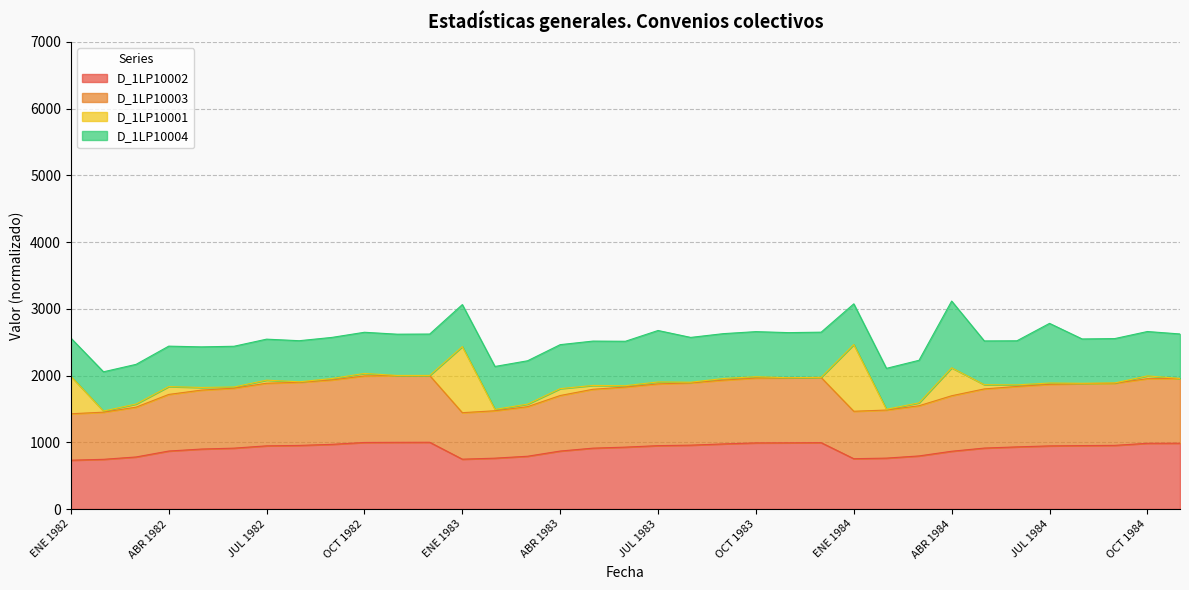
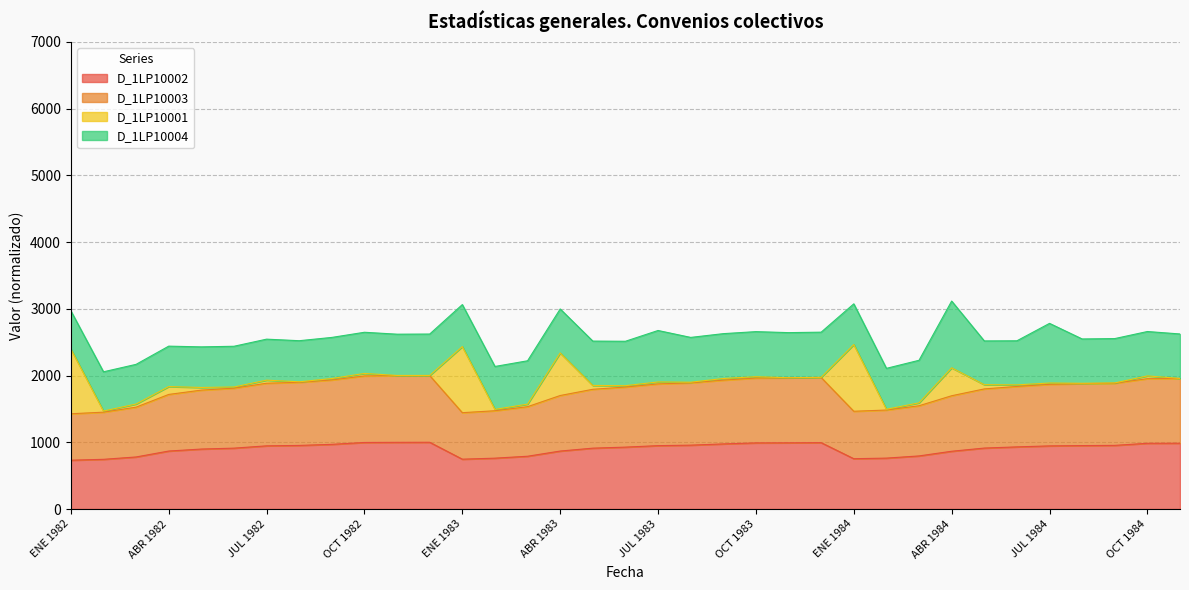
  {
    "D_1LP10001": {
-     "ENE 1982": 600,
+     "ENE 1982": 1000,
      "ABR 1982": 100,
      "JUL 1982": 0,
      "ENE 1983": 1000,
-     "ABR 1983": 100,
+     "ABR 1983": 600,
      "ENE 1984": 1000,
      "ABR 1984": 400,
      "OCT 1984": 0
    },
    "D_1LP10004": {
      "ENE 1982": 600,
      "ABR 1982": 600,
      "JUL 1982": 600,
      "OCT 1982": 600,
      "ENE 1983": 600,
      "ABR 1983": 700,
      "JUL 1983": 800,
      "OCT 1983": 700,
      "ENE 1984": 600,
      "ABR 1984": 1000,
      "JUL 1984": 900,
      "OCT 1984": 700
    }
  }
